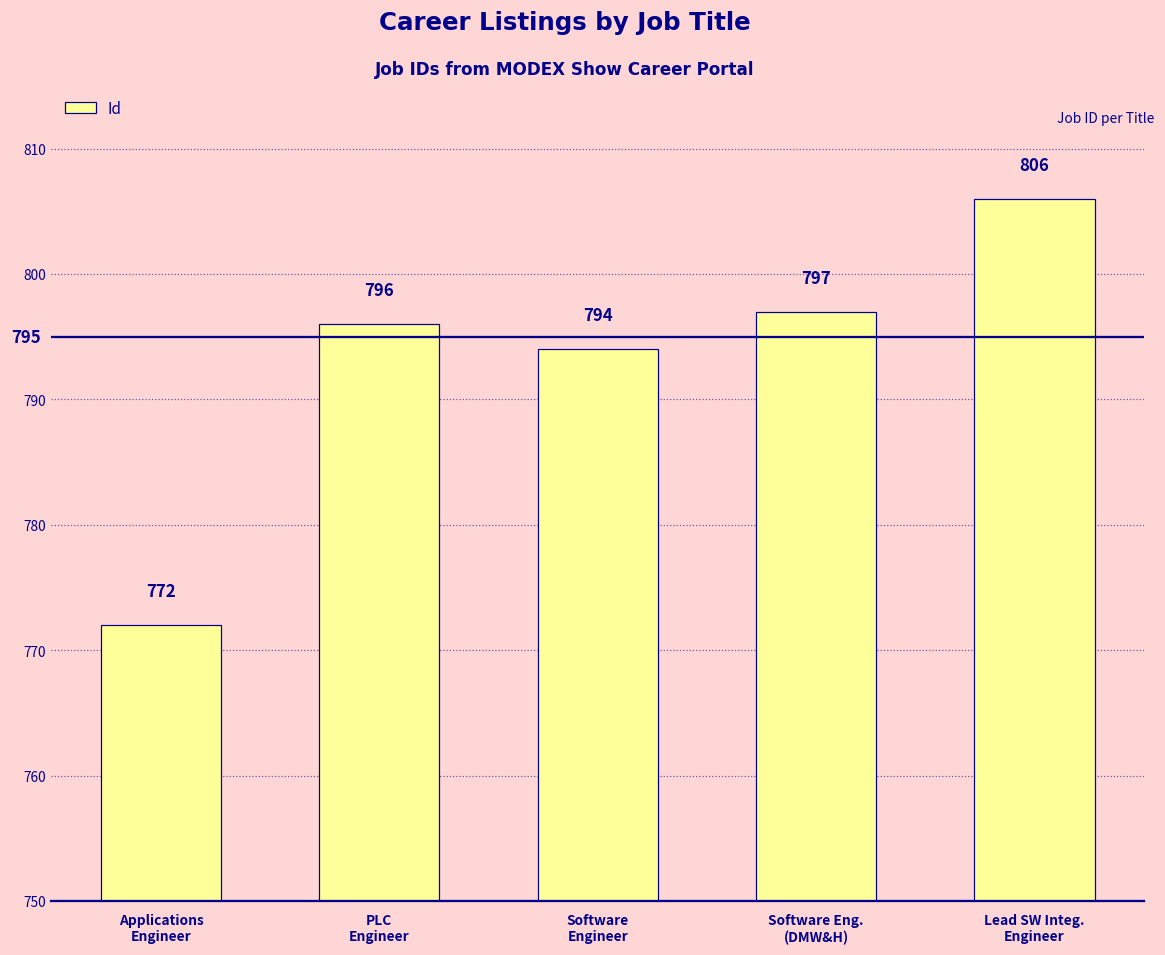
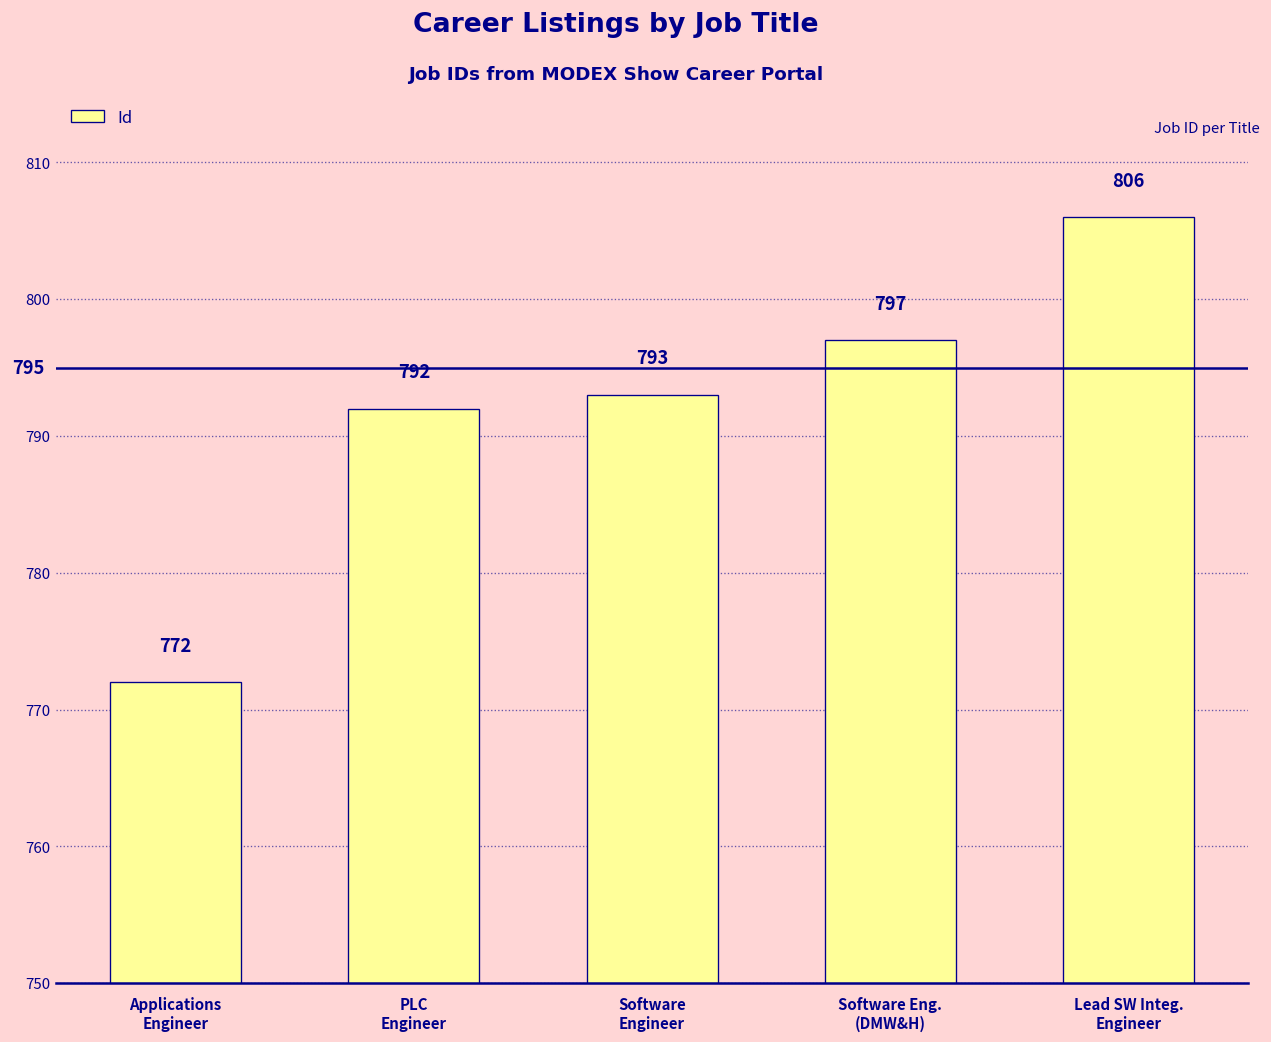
  {
    "Applications Engineer": 772,
-   "PLC Engineer": 796,
-   "Software Engineer": 794,
+   "PLC Engineer": 792,
+   "Software Engineer": 793,
    "Software Eng. (DMW&H)": 797,
    "Lead SW Integ. Engineer": 806
  }
